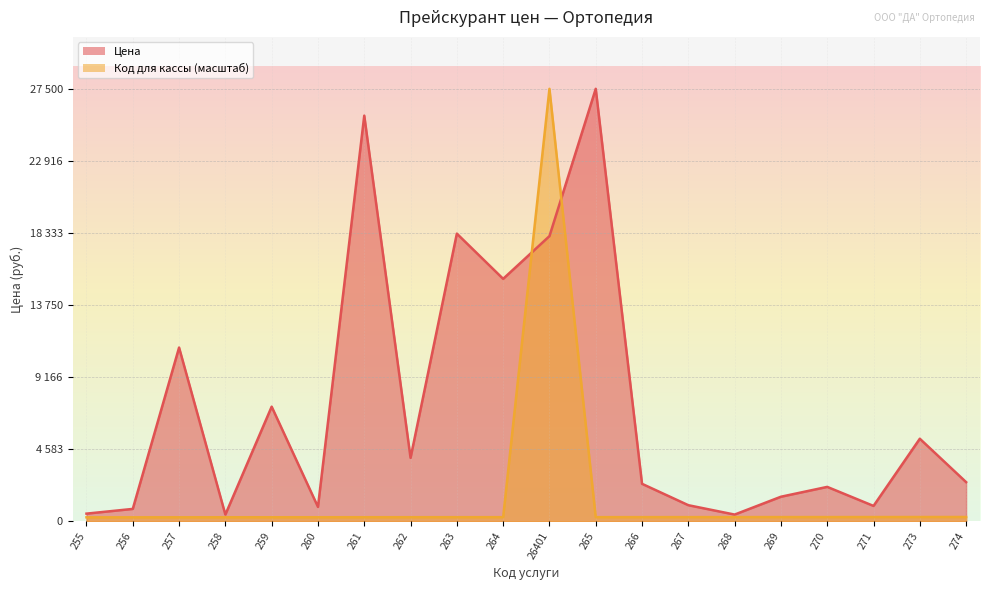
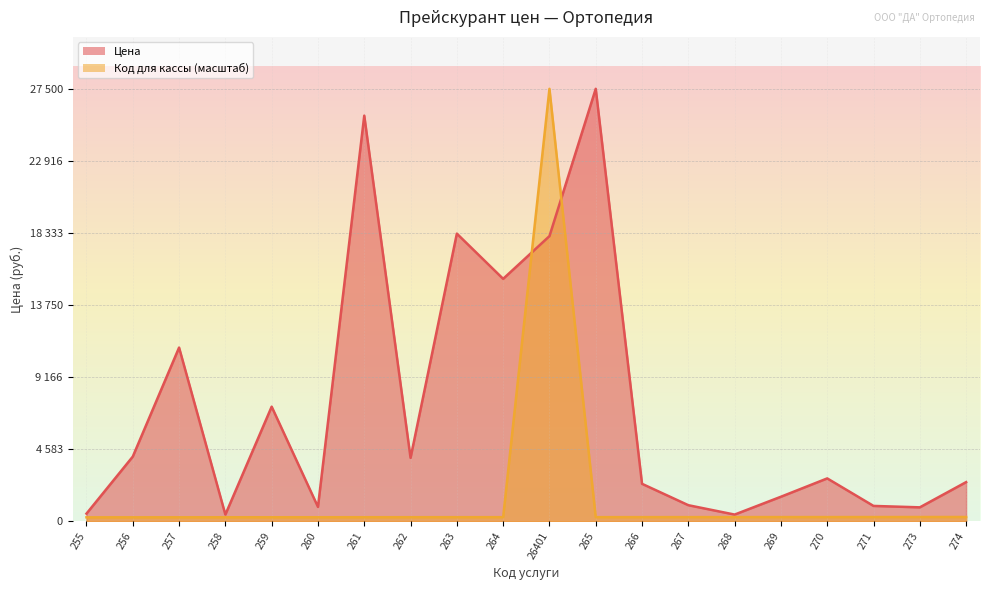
  {
    "Цена": {
      "255": 500,
-     "256": 800,
+     "256": 4100,
      "257": 11100,
      "258": 400,
      "259": 7300,
      "260": 900,
      "261": 25800,
      "262": 4000,
      "263": 18300,
      "264": 15400,
      "26401": 18100,
      "265": 27500,
      "266": 2400,
      "267": 1000,
      "269": 1600,
-     "270": 2200,
+     "270": 2700,
      "271": 1000,
-     "273": 5300,
+     "273": 900,
      "274": 2500
    },
    "Код для кассы (масштаб)": {
      "255": 300,
      "256": 300,
      "257": 300,
      "258": 300,
      "259": 300,
      "260": 300,
      "261": 300,
      "262": 300,
      "263": 300,
      "264": 300,
      "26401": 27500,
      "265": 300,
      "266": 300,
      "267": 300,
      "269": 300,
      "270": 300,
      "271": 300,
      "273": 300,
      "274": 300
    }
  }
